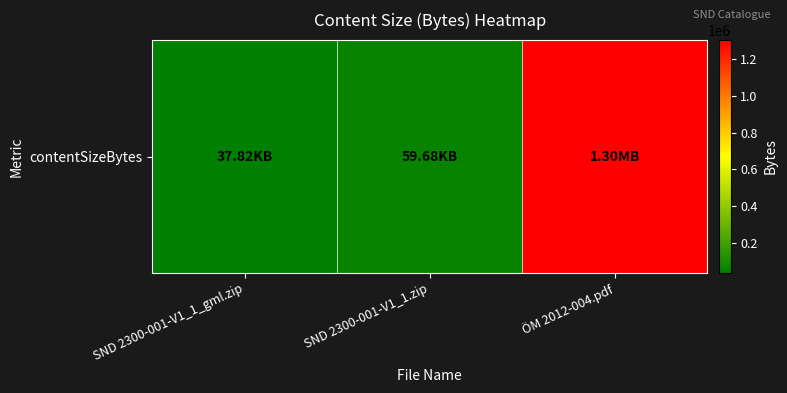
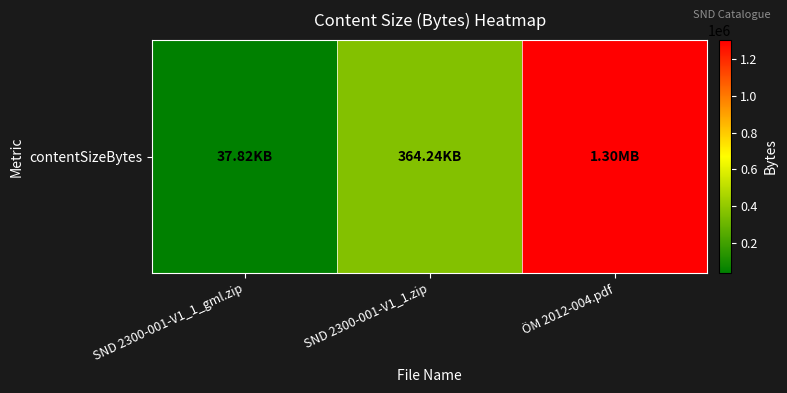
  {
    "contentSizeBytes": {
      "SND 2300-001-V1_1_gml.zip": 37.82,
-     "SND 2300-001-V1_1.zip": 59.68,
+     "SND 2300-001-V1_1.zip": 364.24,
      "ÖM 2012-004.pdf": 1.30
    }
  }
